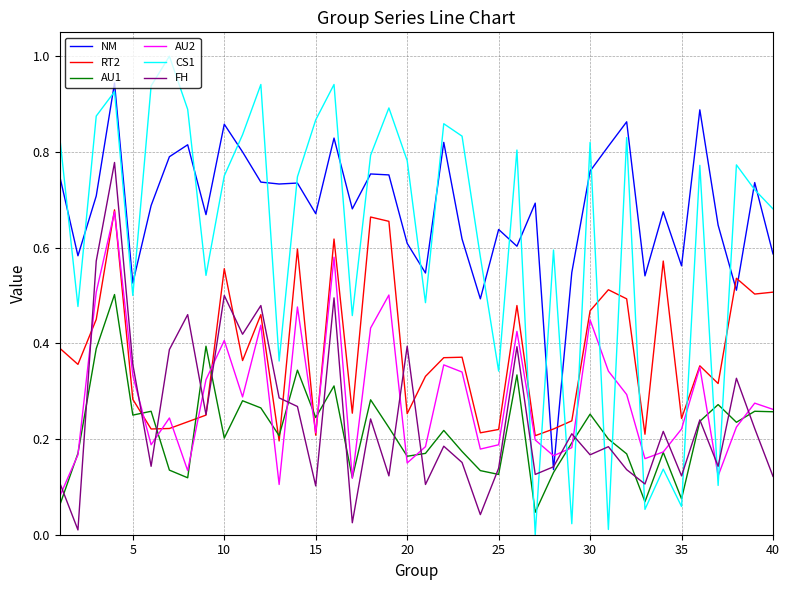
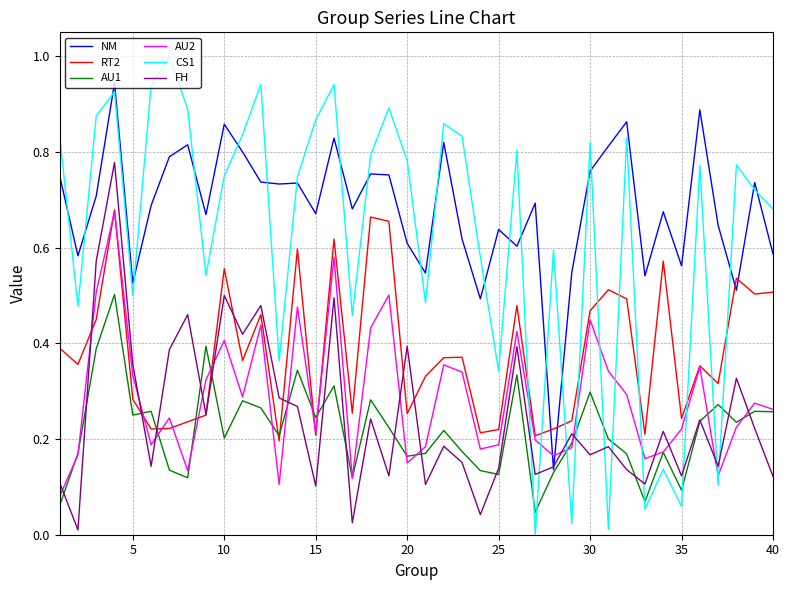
  {
    "NM": {
      "5": 0.53,
      "10": 0.86,
      "15": 0.67,
      "20": 0.61,
      "25": 0.64,
      "30": 0.76,
      "35": 0.56,
      "40": 0.59
    },
    "RT2": {
      "5": 0.28,
      "10": 0.56,
      "20": 0.25,
      "25": 0.22,
      "30": 0.47,
      "35": 0.24,
      "40": 0.51
    },
    "AU1": {
      "5": 0.25,
      "10": 0.20,
      "15": 0.25,
      "20": 0.16,
      "25": 0.13,
-     "30": 0.25,
-     "35": 0.08
+     "30": 0.30,
+     "35": 0.09
    },
    "AU2": {
      "5": 0.33,
      "10": 0.41,
      "20": 0.15,
      "25": 0.19,
      "30": 0.45,
      "35": 0.22
    },
    "CS1": {
      "5": 0.50,
      "10": 0.75,
      "15": 0.87,
      "20": 0.78,
      "25": 0.34,
      "30": 0.82,
      "35": 0.06,
      "40": 0.68
    },
    "FH": {
      "5": 0.36,
      "10": 0.50,
      "15": 0.10,
      "20": 0.39,
      "25": 0.14,
      "30": 0.17,
      "35": 0.12,
      "40": 0.12
    }
  }
